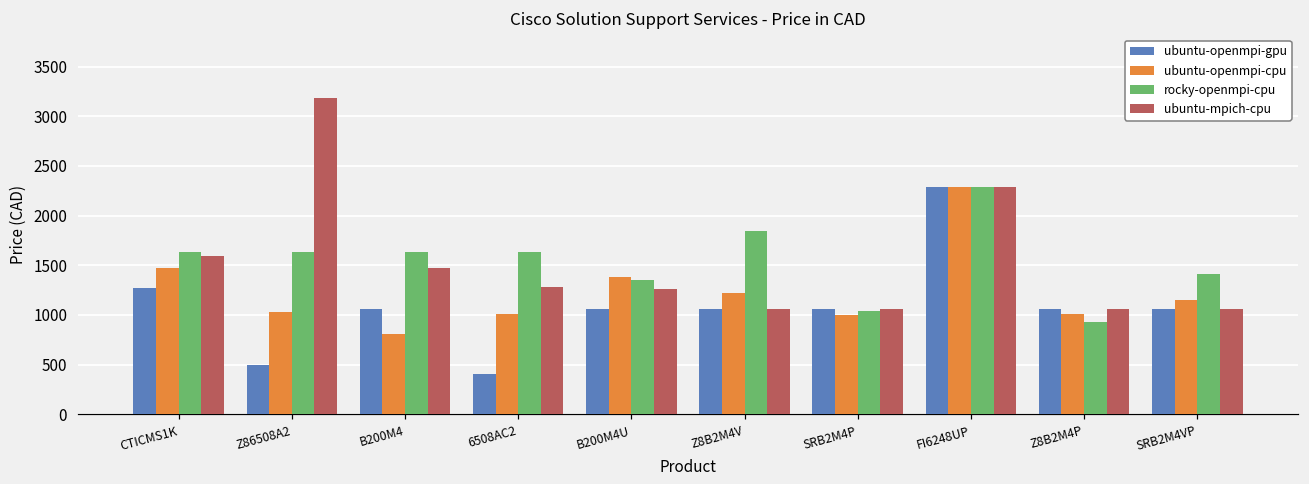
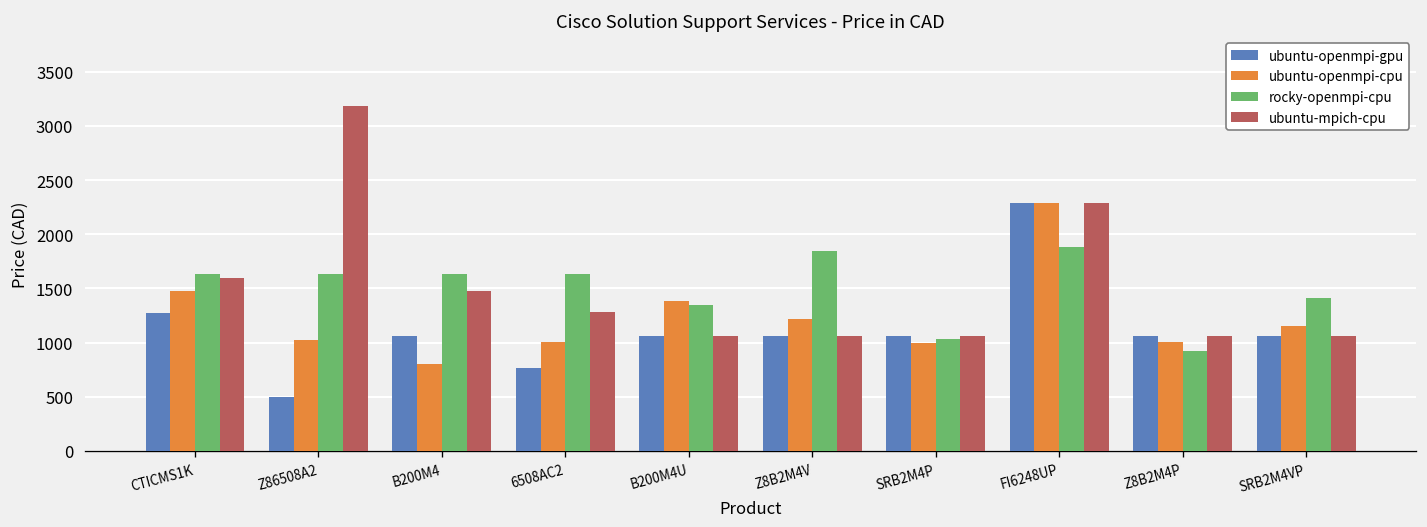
  {
    "ubuntu-openmpi-gpu": {
      "CTICMS1K": 1300,
      "Z86508A2": 500,
      "B200M4": 1100,
-     "6508AC2": 400,
+     "6508AC2": 800,
      "B200M4U": 1100,
      "Z8B2M4V": 1100,
      "SRB2M4P": 1100,
      "FI6248UP": 2300,
      "Z8B2M4P": 1100,
      "SRB2M4VP": 1100
    },
    "ubuntu-openmpi-cpu": {
      "CTICMS1K": 1500,
      "Z86508A2": 1000,
      "B200M4": 800,
      "6508AC2": 1000,
      "B200M4U": 1400,
      "Z8B2M4V": 1200,
      "SRB2M4P": 1000,
      "FI6248UP": 2300,
      "Z8B2M4P": 1000,
      "SRB2M4VP": 1200
    },
    "rocky-openmpi-cpu": {
      "CTICMS1K": 1600,
      "Z86508A2": 1600,
      "B200M4": 1600,
      "6508AC2": 1600,
      "B200M4U": 1400,
      "Z8B2M4V": 1800,
      "SRB2M4P": 1000,
-     "FI6248UP": 2300,
+     "FI6248UP": 1900,
      "Z8B2M4P": 900,
      "SRB2M4VP": 1400
    },
    "ubuntu-mpich-cpu": {
      "CTICMS1K": 1600,
      "Z86508A2": 3200,
      "B200M4": 1500,
      "6508AC2": 1300,
-     "B200M4U": 1300,
+     "B200M4U": 1100,
      "Z8B2M4V": 1100,
      "SRB2M4P": 1100,
      "FI6248UP": 2300,
      "Z8B2M4P": 1100,
      "SRB2M4VP": 1100
    }
  }
